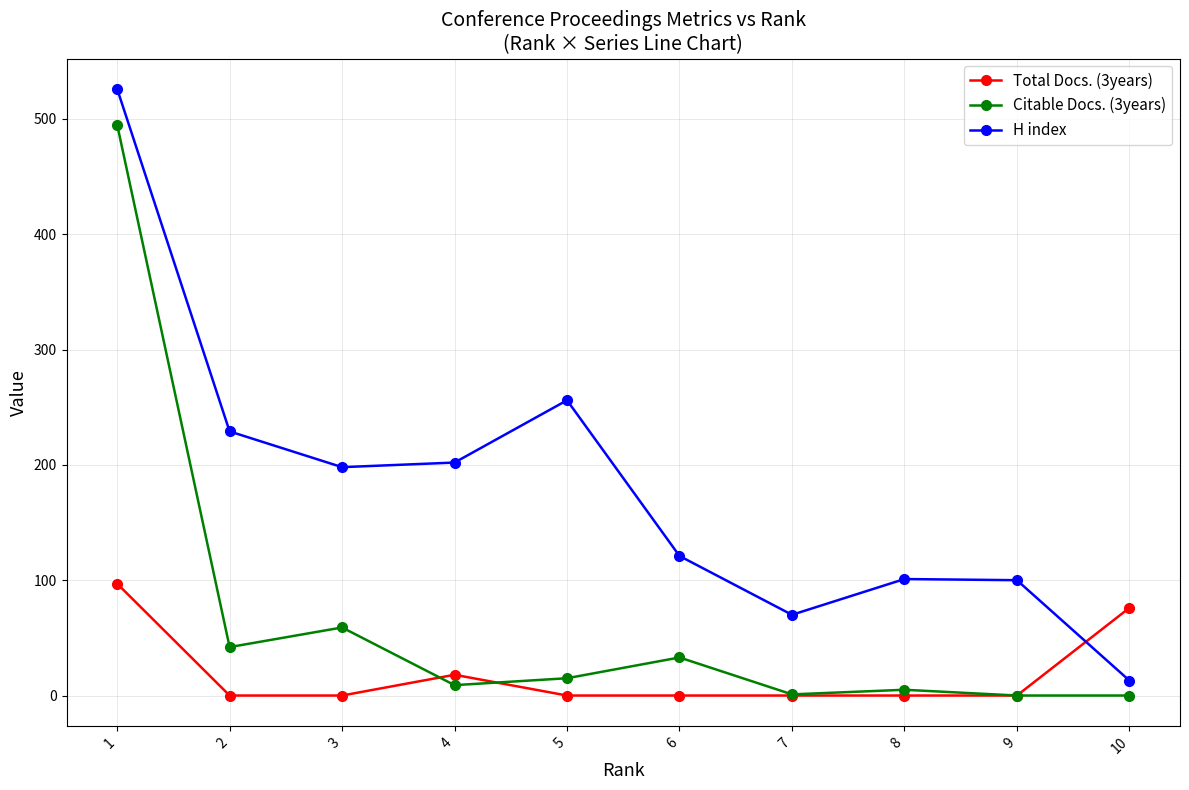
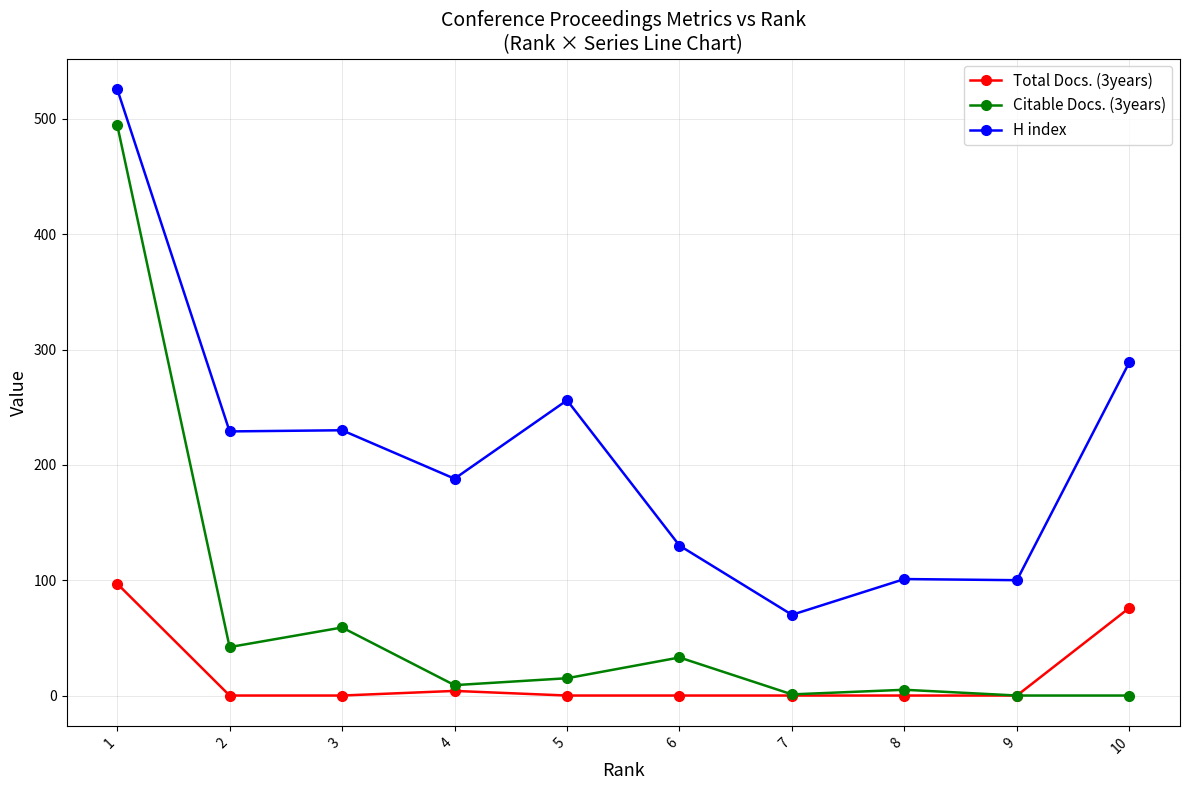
  {
    "Total Docs. (3years)": {
      "1": 97,
      "2": 0,
      "3": 0,
-     "4": 18,
+     "4": 4,
      "5": 0,
      "6": 0,
      "8": 0,
      "10": 76
    },
    "Citable Docs. (3years)": {
      "1": 495,
      "2": 42,
      "3": 59,
      "4": 9,
      "5": 15,
      "6": 33,
      "8": 5,
      "10": 0
    },
    "H index": {
      "1": 526,
      "2": 229,
-     "3": 198,
-     "4": 202,
+     "3": 230,
+     "4": 188,
      "5": 256,
-     "6": 121,
+     "6": 130,
      "7": 70,
      "8": 101,
      "9": 100,
-     "10": 13
+     "10": 289
    }
  }
